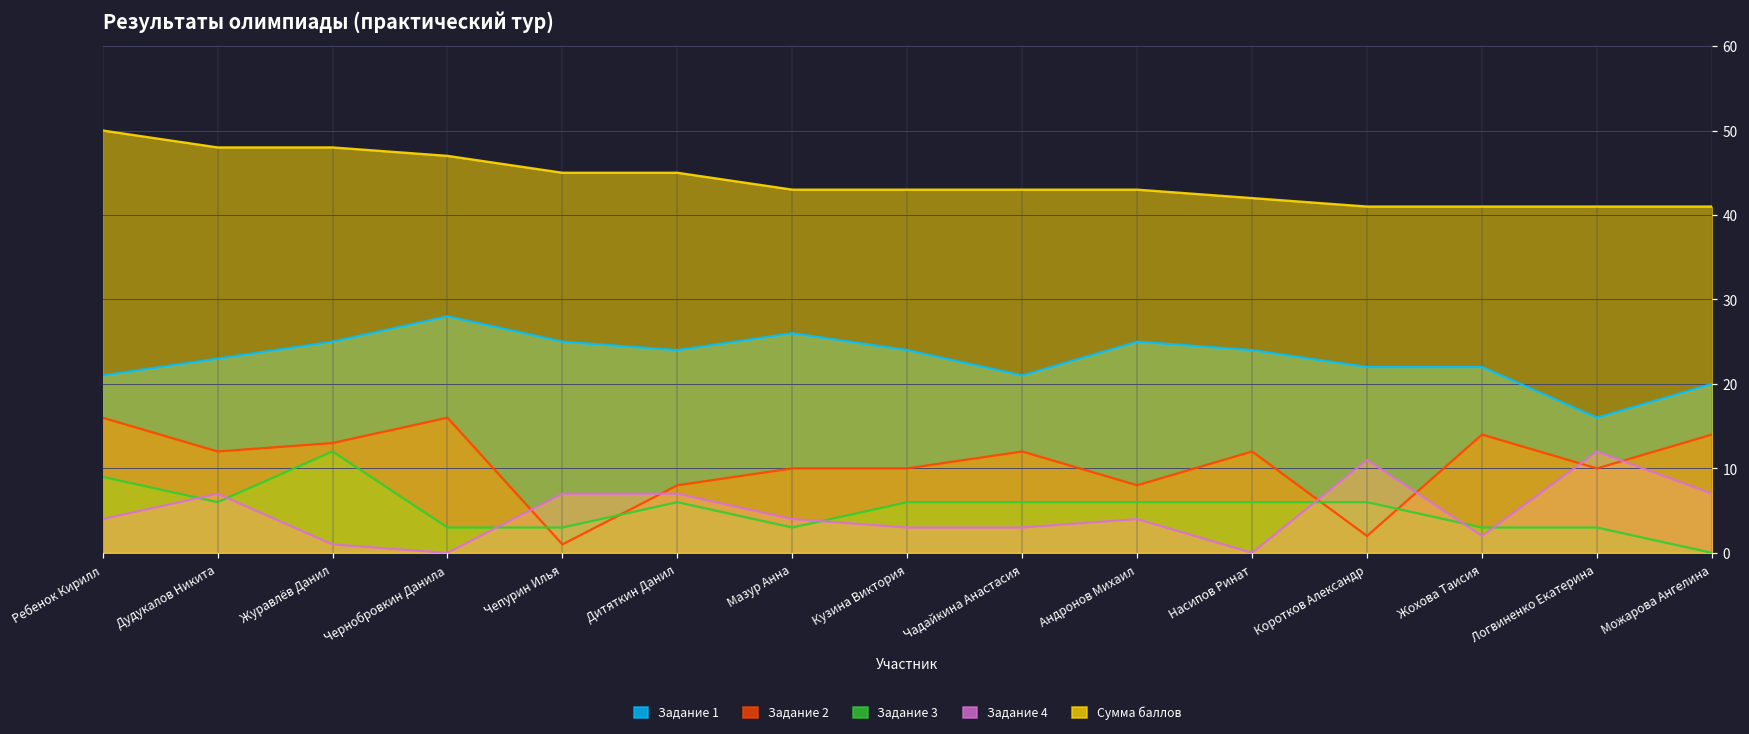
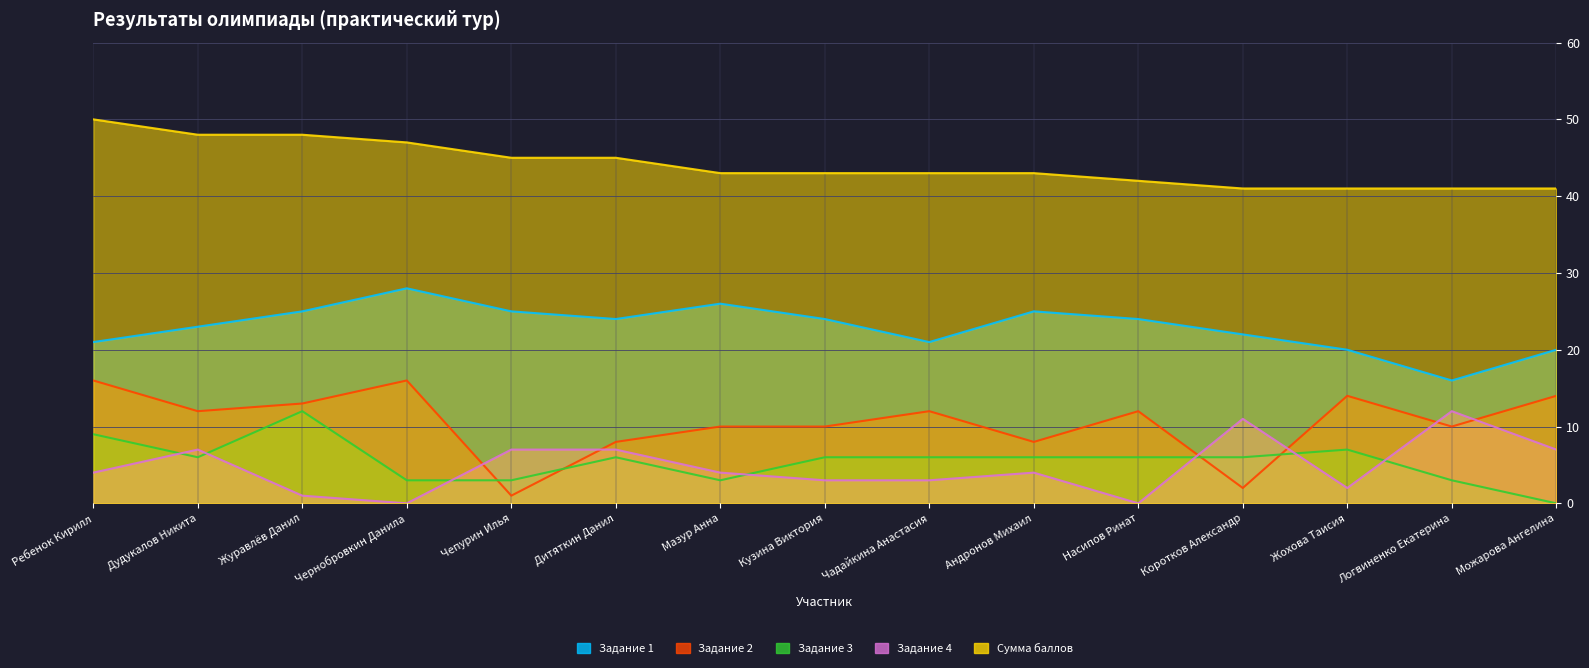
  {
    "Задание 1": {
      "Ребенок Кирилл": 21,
      "Дудукалов Никита": 23,
      "Журавлёв Данил": 25,
      "Чернобровкин Данила": 28,
      "Чепурин Илья": 25,
      "Дитяткин Данил": 24,
      "Мазур Анна": 26,
      "Кузина Виктория": 24,
      "Чадайкина Анастасия": 21,
      "Андронов Михаил": 25,
      "Насипов Ринат": 24,
      "Коротков Александр": 22,
-     "Жохова Таисия": 22,
+     "Жохова Таисия": 20,
      "Логвиненко Екатерина": 16,
      "Можарова Ангелина": 20
    },
    "Задание 2": {
      "Ребенок Кирилл": 16,
      "Дудукалов Никита": 12,
      "Журавлёв Данил": 13,
      "Чернобровкин Данила": 16,
      "Чепурин Илья": 1,
      "Дитяткин Данил": 8,
      "Мазур Анна": 10,
      "Кузина Виктория": 10,
      "Чадайкина Анастасия": 12,
      "Андронов Михаил": 8,
      "Насипов Ринат": 12,
      "Коротков Александр": 2,
      "Жохова Таисия": 14,
      "Логвиненко Екатерина": 10,
      "Можарова Ангелина": 14
    },
    "Задание 3": {
      "Ребенок Кирилл": 9,
      "Дудукалов Никита": 6,
      "Журавлёв Данил": 12,
      "Чернобровкин Данила": 3,
      "Чепурин Илья": 3,
      "Дитяткин Данил": 6,
      "Мазур Анна": 3,
      "Кузина Виктория": 6,
      "Чадайкина Анастасия": 6,
      "Андронов Михаил": 6,
      "Насипов Ринат": 6,
      "Коротков Александр": 6,
-     "Жохова Таисия": 3,
+     "Жохова Таисия": 7,
      "Логвиненко Екатерина": 3,
      "Можарова Ангелина": 0
    },
    "Задание 4": {
      "Ребенок Кирилл": 4,
      "Дудукалов Никита": 7,
      "Журавлёв Данил": 1,
      "Чернобровкин Данила": 0,
      "Чепурин Илья": 7,
      "Дитяткин Данил": 7,
      "Мазур Анна": 4,
      "Кузина Виктория": 3,
      "Чадайкина Анастасия": 3,
      "Андронов Михаил": 4,
      "Насипов Ринат": 0,
      "Коротков Александр": 11,
      "Жохова Таисия": 2,
      "Логвиненко Екатерина": 12,
      "Можарова Ангелина": 7
    },
    "Сумма баллов": {
      "Ребенок Кирилл": 50,
      "Дудукалов Никита": 48,
      "Журавлёв Данил": 48,
      "Чернобровкин Данила": 47,
      "Чепурин Илья": 45,
      "Дитяткин Данил": 45,
      "Мазур Анна": 43,
      "Кузина Виктория": 43,
      "Чадайкина Анастасия": 43,
      "Андронов Михаил": 43,
      "Насипов Ринат": 42,
      "Коротков Александр": 41,
      "Жохова Таисия": 41,
      "Логвиненко Екатерина": 41,
      "Можарова Ангелина": 41
    }
  }
